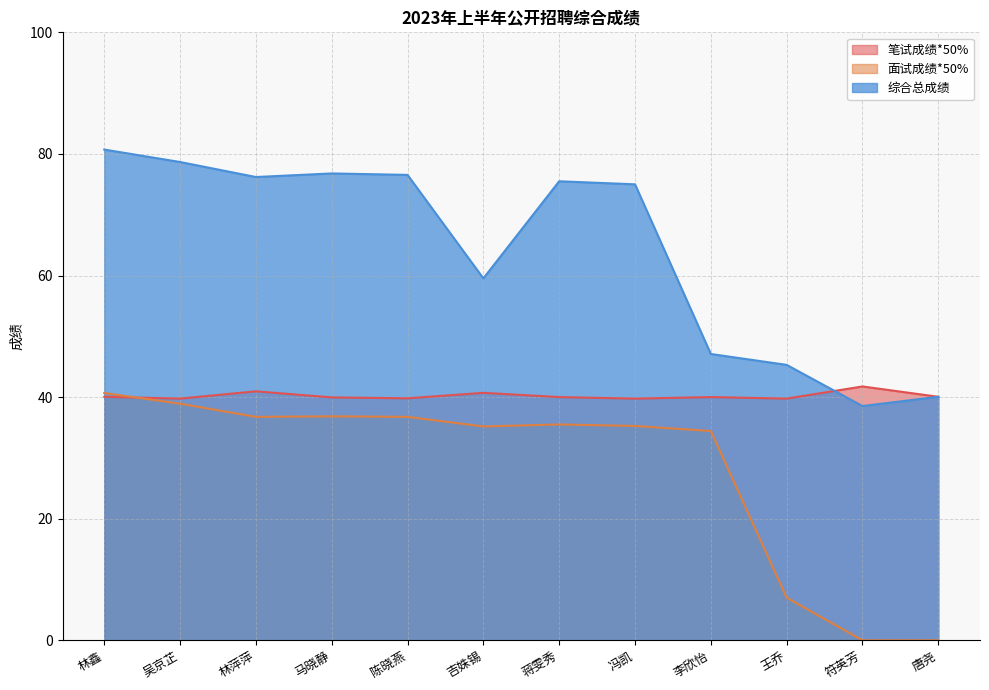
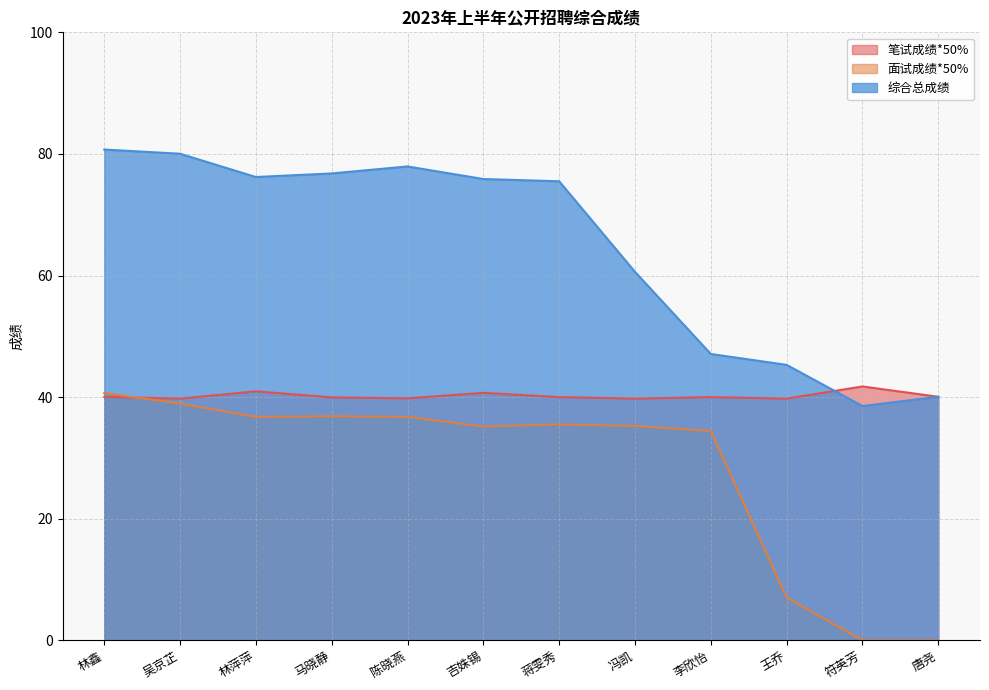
  {
    "综合总成绩": {
      "林鑫": 81,
-     "吴京芷": 79,
+     "吴京芷": 80,
      "林萍萍": 76,
      "马晓静": 77,
-     "陈晓燕": 77,
-     "吉姝锡": 60,
+     "陈晓燕": 78,
+     "吉姝锡": 76,
      "蒋雯秀": 76,
-     "冯凯": 75,
+     "冯凯": 61,
      "李欣怡": 47,
      "王乔": 45,
      "符英芳": 39
    }
  }
